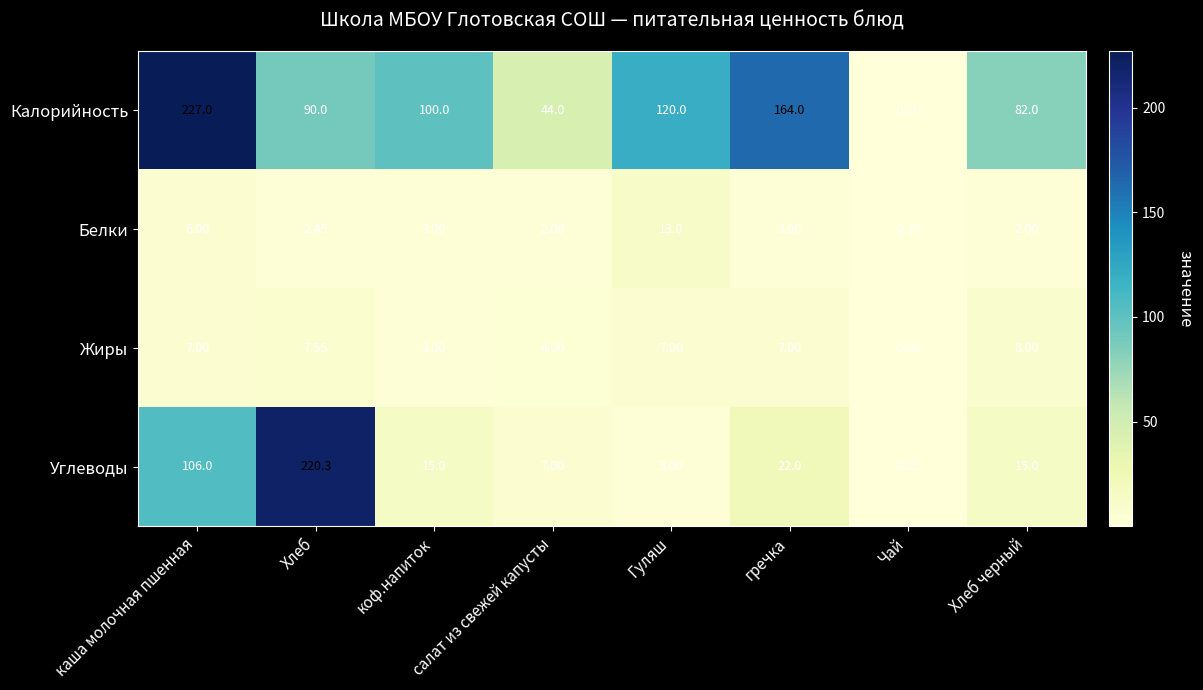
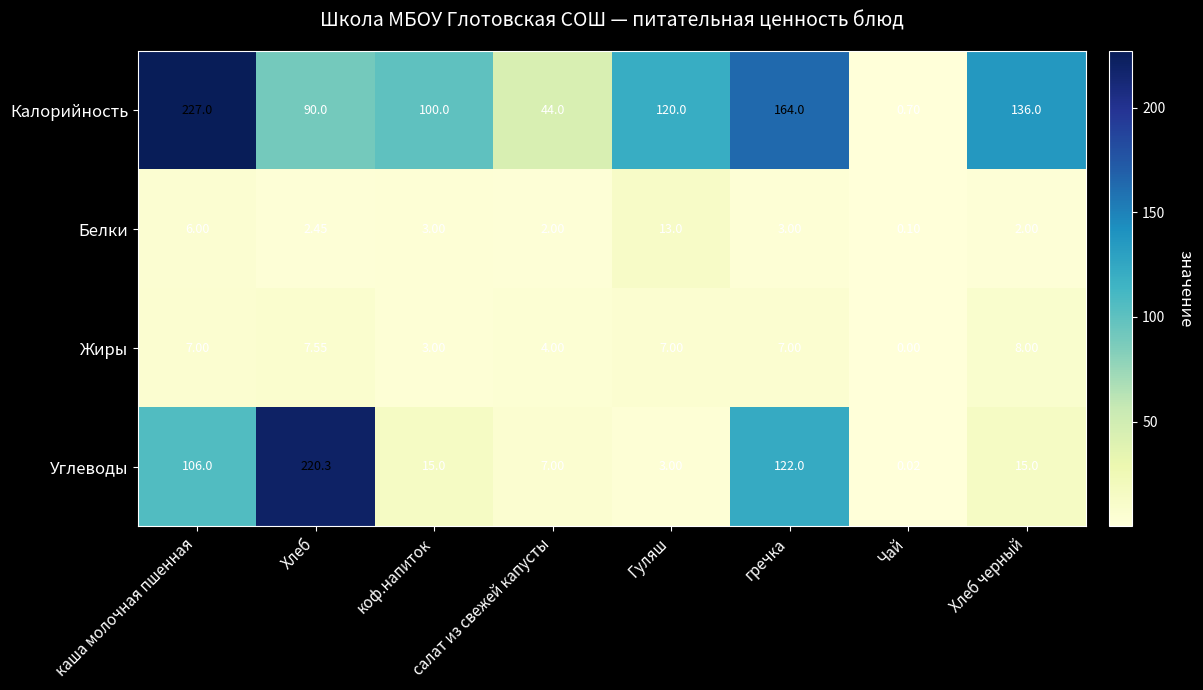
  {
    "Калорийность": {
      "каша молочная пшенная": 227.0,
      "Хлеб": 90.0,
      "коф.напиток": 100.0,
      "салат из свежей капусты": 44.0,
      "Гуляш": 120.0,
      "гречка": 164.0,
-     "Хлеб черный": 82.0
+     "Хлеб черный": 136.0
    },
    "Белки": {
      "Гуляш": 13.0
    },
    "Жиры": {
      "Хлеб": 7.55,
      "Хлеб черный": 8.00
    },
    "Углеводы": {
      "каша молочная пшенная": 106.0,
      "Хлеб": 220.3,
      "коф.напиток": 15.0,
-     "гречка": 22.0,
+     "гречка": 122.0,
      "Хлеб черный": 15.0
    }
  }
